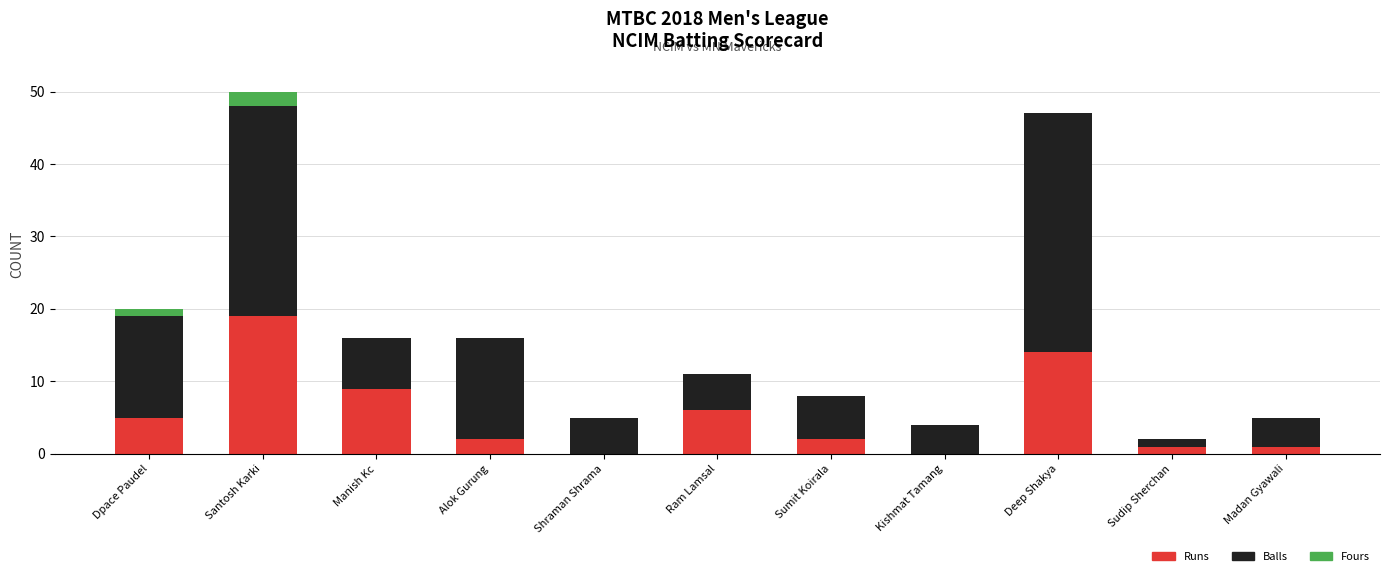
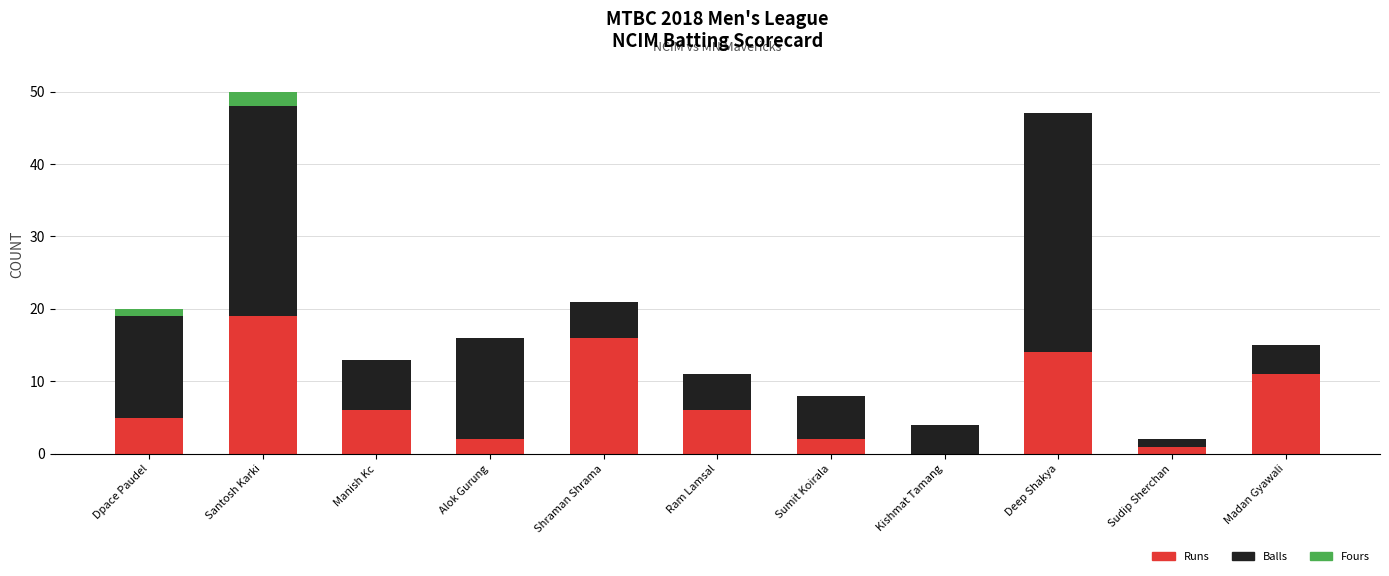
  {
    "Runs": {
      "Dpace Paudel": 5,
      "Santosh Karki": 19,
-     "Manish Kc": 9,
+     "Manish Kc": 6,
      "Alok Gurung": 2,
-     "Shraman Shrama": 0,
+     "Shraman Shrama": 16,
      "Ram Lamsal": 6,
      "Sumit Koirala": 2,
      "Kishmat Tamang": 0,
      "Deep Shakya": 14,
      "Sudip Sherchan": 1,
-     "Madan Gyawali": 1
+     "Madan Gyawali": 11
    },
    "Balls": {
      "Dpace Paudel": 14,
      "Santosh Karki": 29,
      "Manish Kc": 7,
      "Alok Gurung": 14,
      "Shraman Shrama": 5,
      "Ram Lamsal": 5,
      "Sumit Koirala": 6,
      "Kishmat Tamang": 4,
      "Deep Shakya": 33,
      "Sudip Sherchan": 1,
      "Madan Gyawali": 4
    },
    "Fours": {
      "Dpace Paudel": 1,
      "Santosh Karki": 2,
      "Manish Kc": 0,
      "Alok Gurung": 0,
      "Shraman Shrama": 0,
      "Ram Lamsal": 0,
      "Sumit Koirala": 0,
      "Kishmat Tamang": 0,
      "Deep Shakya": 0,
      "Sudip Sherchan": 0,
      "Madan Gyawali": 0
    }
  }
